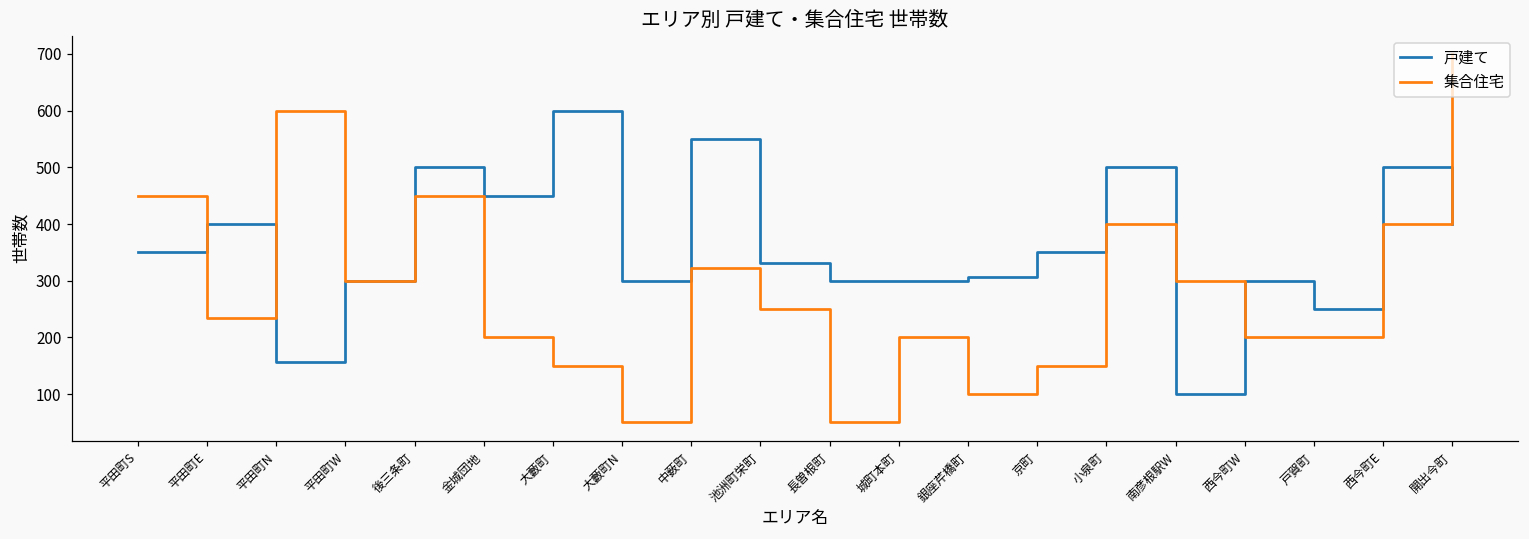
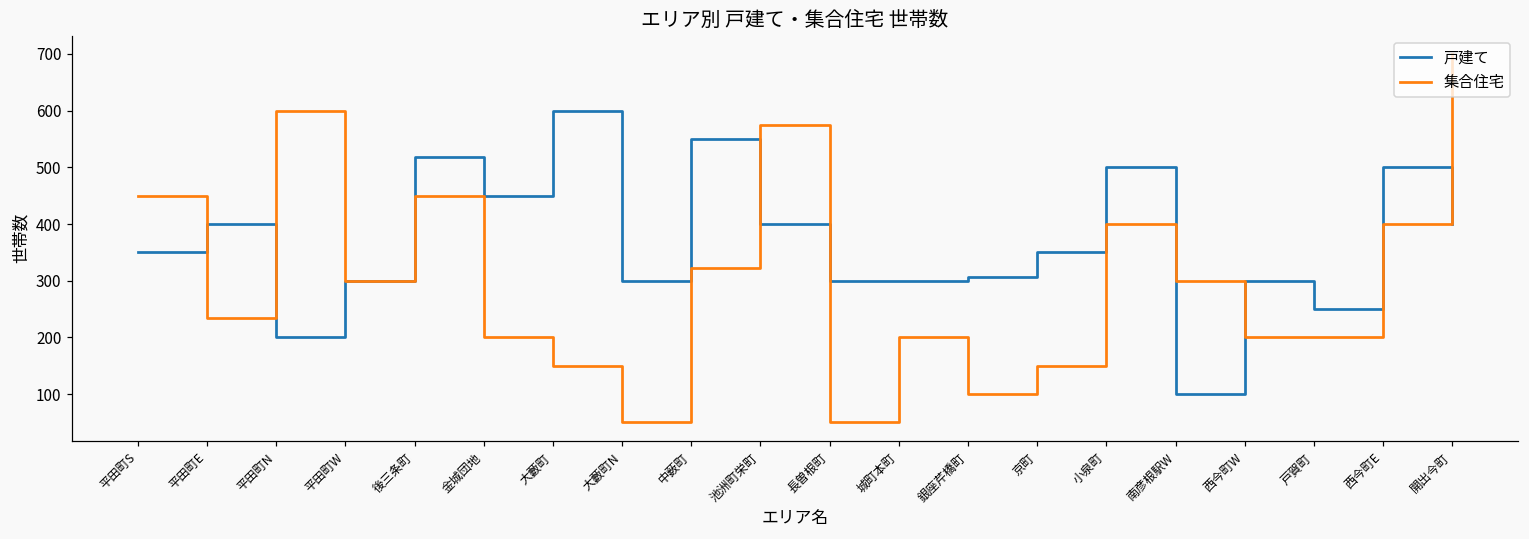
  {
    "戸建て": {
      "平田町S": 350,
      "平田町E": 400,
-     "平田町N": 160,
-     "後三条町": 500,
+     "平田町N": 200,
+     "後三条町": 520,
      "金城団地": 450,
      "大藪町": 600,
      "大藪町N": 300,
      "中薮町": 550,
-     "池洲町栄町": 330,
+     "池洲町栄町": 400,
      "長曽根町": 300,
      "城町本町": 300,
      "銀座芹橋町": 310,
      "京町": 350,
      "小泉町": 500,
      "南彦根駅W": 100,
      "西今町W": 300,
      "戸賀町": 250,
      "西今町E": 500,
      "開出今町": 400
    },
    "集合住宅": {
      "平田町S": 450,
      "平田町E": 230,
      "平田町N": 600,
      "後三条町": 450,
      "金城団地": 200,
      "大藪町": 150,
      "大藪町N": 50,
      "中薮町": 320,
-     "池洲町栄町": 250,
+     "池洲町栄町": 580,
      "長曽根町": 50,
      "城町本町": 200,
      "銀座芹橋町": 100,
      "京町": 150,
      "小泉町": 400,
      "南彦根駅W": 300,
      "西今町W": 200,
      "戸賀町": 200,
      "西今町E": 400
    }
  }
